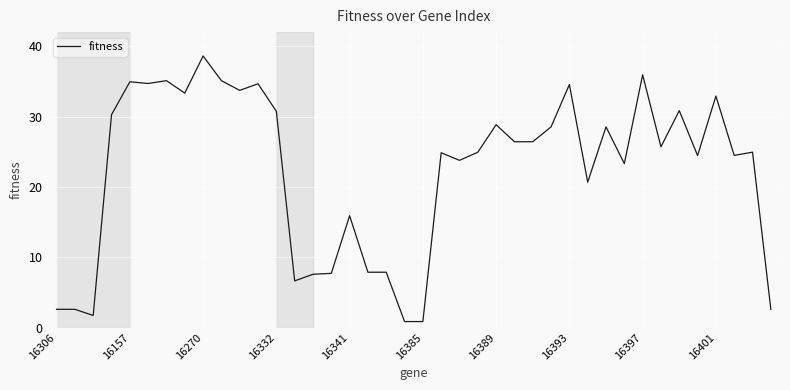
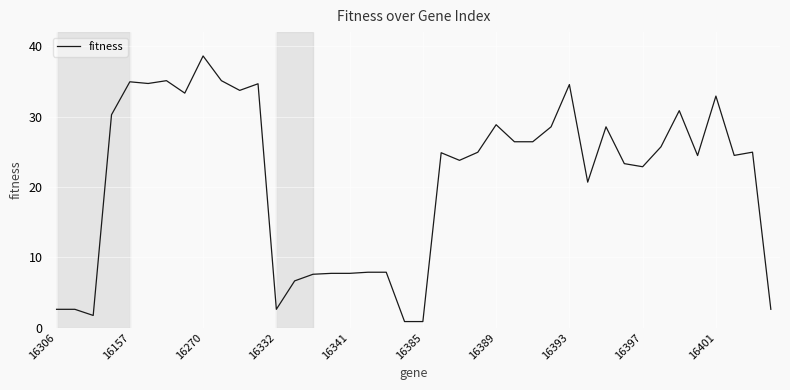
  {
    "16306": 3,
    "16157": 35,
    "16270": 39,
-   "16332": 31,
-   "16341": 16,
+   "16332": 3,
+   "16341": 8,
    "16385": 1,
    "16389": 29,
    "16393": 35,
-   "16397": 36,
+   "16397": 23,
    "16401": 33
  }
